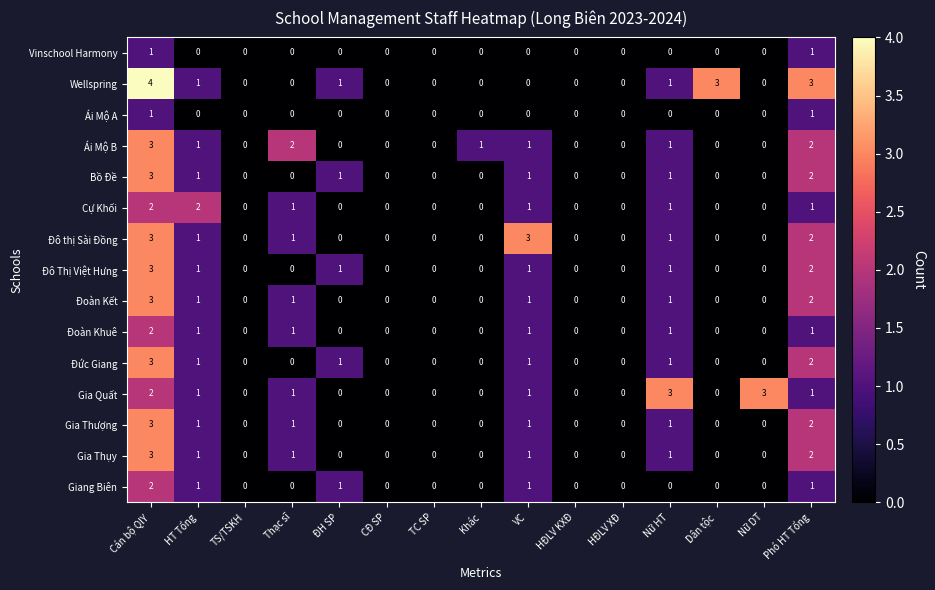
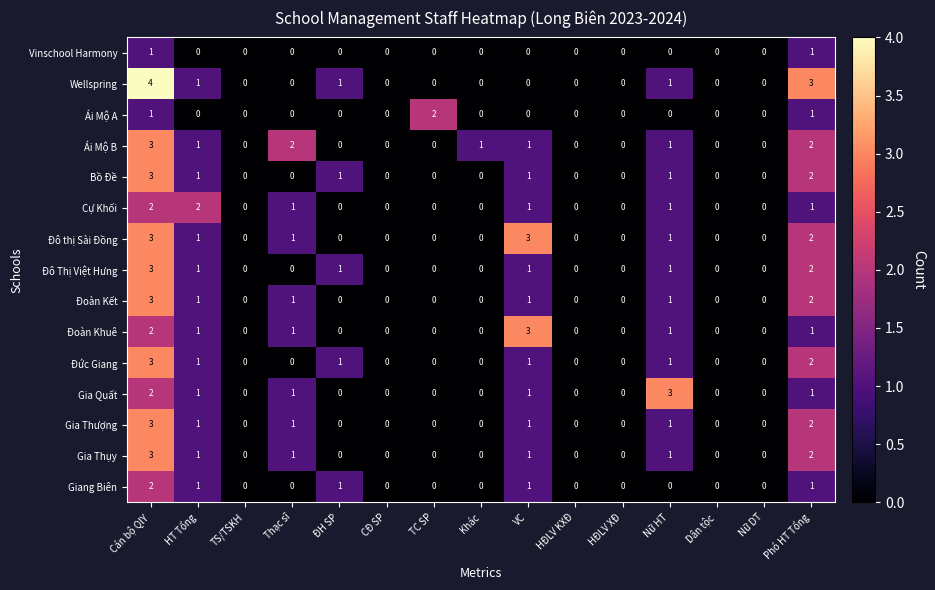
  {
    "Wellspring": {
      "Cán bộ QlY": 4,
      "HT Tổng": 1,
      "TS/TSKH": 0,
      "Thạc sĩ": 0,
      "ĐH SP": 1,
      "CĐ SP": 0,
      "TC SP": 0,
      "Khác": 0,
      "VC": 0,
      "HĐLV KXĐ": 0,
      "HĐLV XĐ": 0,
      "Nữ HT": 1,
-     "Dân tộc": 3,
+     "Dân tộc": 0,
      "Nữ DT": 0,
      "Phó HT Tổng": 3
    },
    "Ái Mộ A": {
      "Cán bộ QlY": 1,
      "HT Tổng": 0,
      "TS/TSKH": 0,
      "Thạc sĩ": 0,
      "ĐH SP": 0,
      "CĐ SP": 0,
-     "TC SP": 0,
+     "TC SP": 2,
      "Khác": 0,
      "VC": 0,
      "HĐLV KXĐ": 0,
      "HĐLV XĐ": 0,
      "Nữ HT": 0,
      "Dân tộc": 0,
      "Nữ DT": 0,
      "Phó HT Tổng": 1
    },
    "Đoàn Khuê": {
      "Cán bộ QlY": 2,
      "HT Tổng": 1,
      "TS/TSKH": 0,
      "Thạc sĩ": 1,
      "ĐH SP": 0,
      "CĐ SP": 0,
      "TC SP": 0,
      "Khác": 0,
-     "VC": 1,
+     "VC": 3,
      "HĐLV KXĐ": 0,
      "HĐLV XĐ": 0,
      "Nữ HT": 1,
      "Dân tộc": 0,
      "Nữ DT": 0,
      "Phó HT Tổng": 1
    },
    "Gia Quất": {
      "Cán bộ QlY": 2,
      "HT Tổng": 1,
      "TS/TSKH": 0,
      "Thạc sĩ": 1,
      "ĐH SP": 0,
      "CĐ SP": 0,
      "TC SP": 0,
      "Khác": 0,
      "VC": 1,
      "HĐLV KXĐ": 0,
      "HĐLV XĐ": 0,
      "Nữ HT": 3,
      "Dân tộc": 0,
-     "Nữ DT": 3,
+     "Nữ DT": 0,
      "Phó HT Tổng": 1
    }
  }
